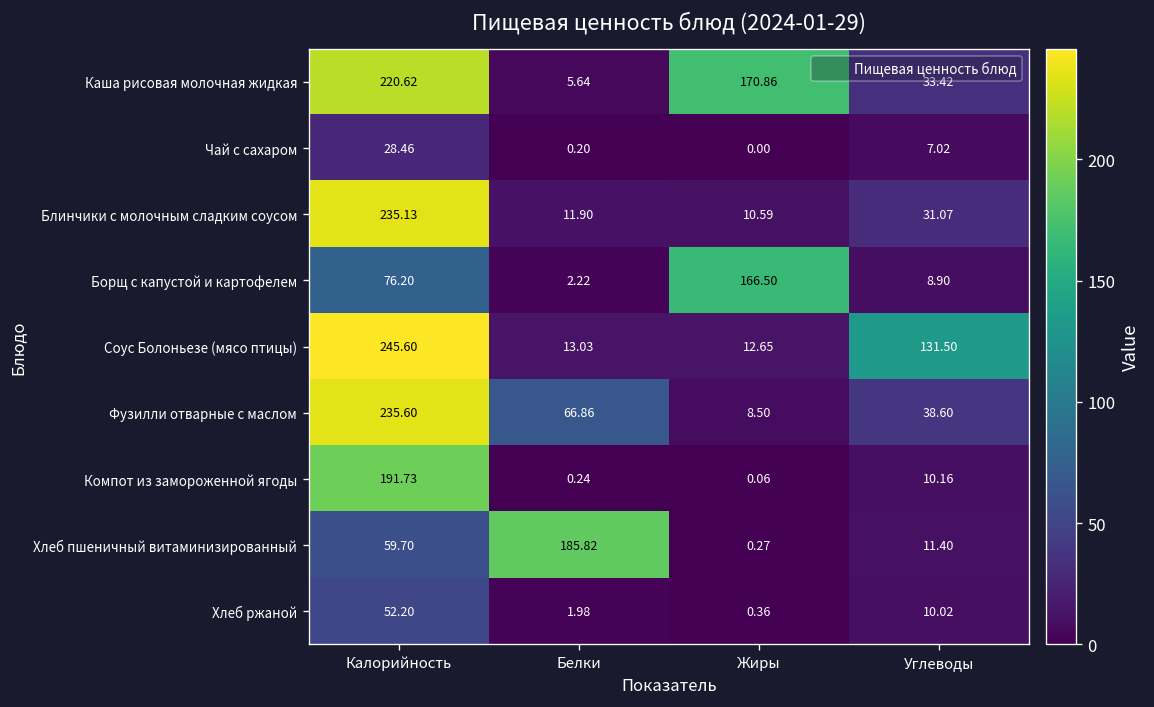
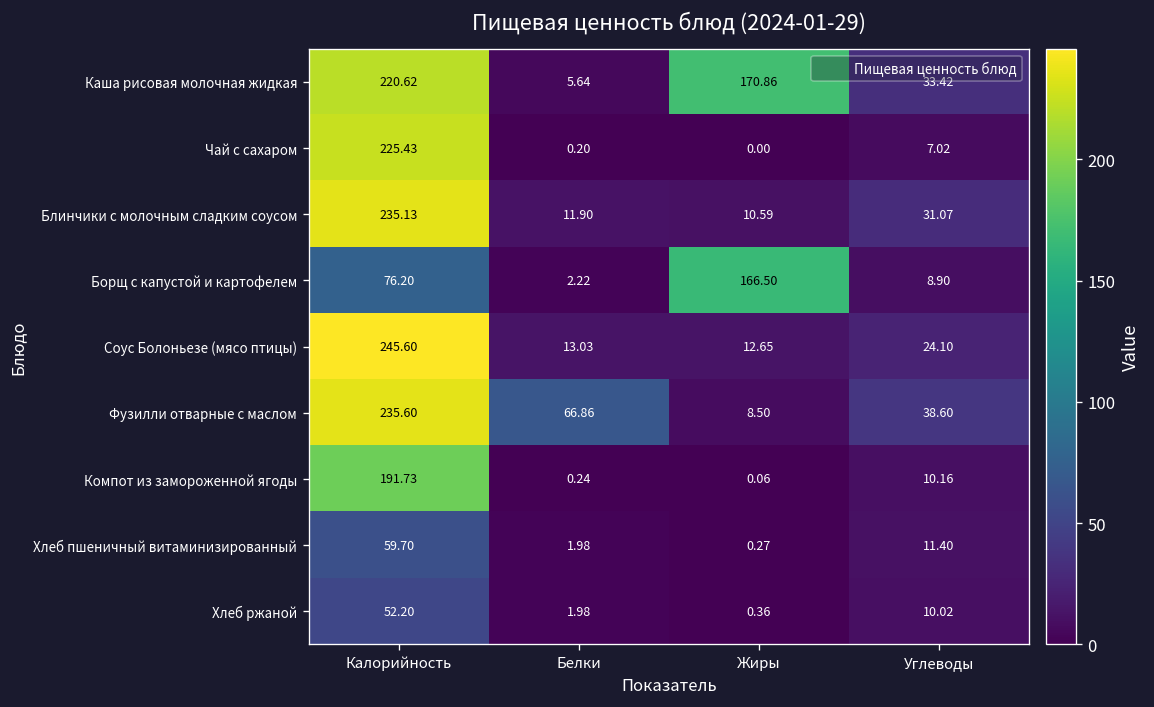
  {
    "Каша рисовая молочная жидкая": {
      "Калорийность": 220.62,
      "Белки": 5.64,
      "Жиры": 170.86
    },
    "Чай с сахаром": {
-     "Калорийность": 28.46,
+     "Калорийность": 225.43,
      "Белки": 0.20,
      "Жиры": 0.00,
      "Углеводы": 7.02
    },
    "Блинчики с молочным сладким соусом": {
      "Калорийность": 235.13,
      "Белки": 11.90,
      "Жиры": 10.59,
      "Углеводы": 31.07
    },
    "Борщ с капустой и картофелем": {
      "Калорийность": 76.20,
      "Белки": 2.22,
      "Жиры": 166.50,
      "Углеводы": 8.90
    },
    "Соус Болоньезе (мясо птицы)": {
      "Калорийность": 245.60,
      "Белки": 13.03,
      "Жиры": 12.65,
-     "Углеводы": 131.50
+     "Углеводы": 24.10
    },
    "Фузилли отварные с маслом": {
      "Калорийность": 235.60,
      "Белки": 66.86,
      "Жиры": 8.50,
      "Углеводы": 38.60
    },
    "Компот из замороженной ягоды": {
      "Калорийность": 191.73,
      "Белки": 0.24,
      "Жиры": 0.06,
      "Углеводы": 10.16
    },
    "Хлеб пшеничный витаминизированный": {
      "Калорийность": 59.70,
-     "Белки": 185.82,
+     "Белки": 1.98,
      "Жиры": 0.27,
      "Углеводы": 11.40
    },
    "Хлеб ржаной": {
      "Калорийность": 52.20,
      "Белки": 1.98,
      "Жиры": 0.36,
      "Углеводы": 10.02
    }
  }
